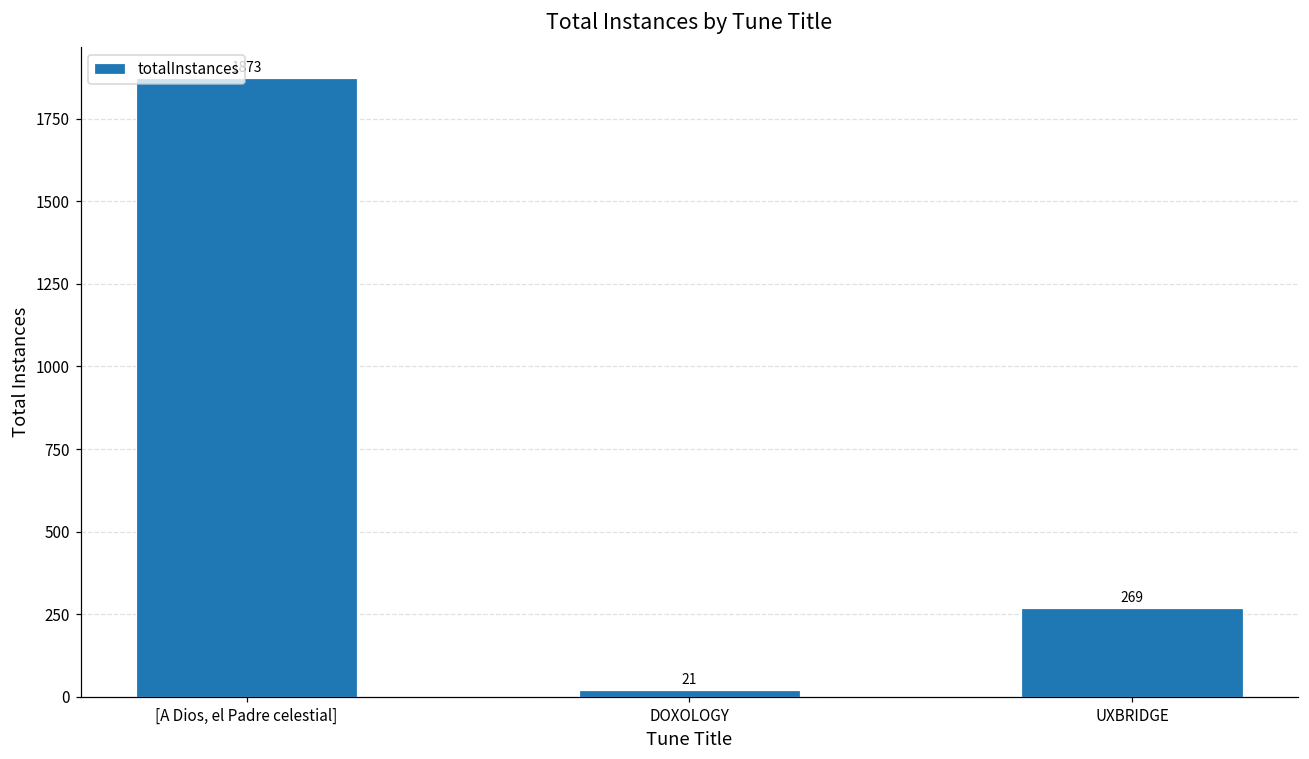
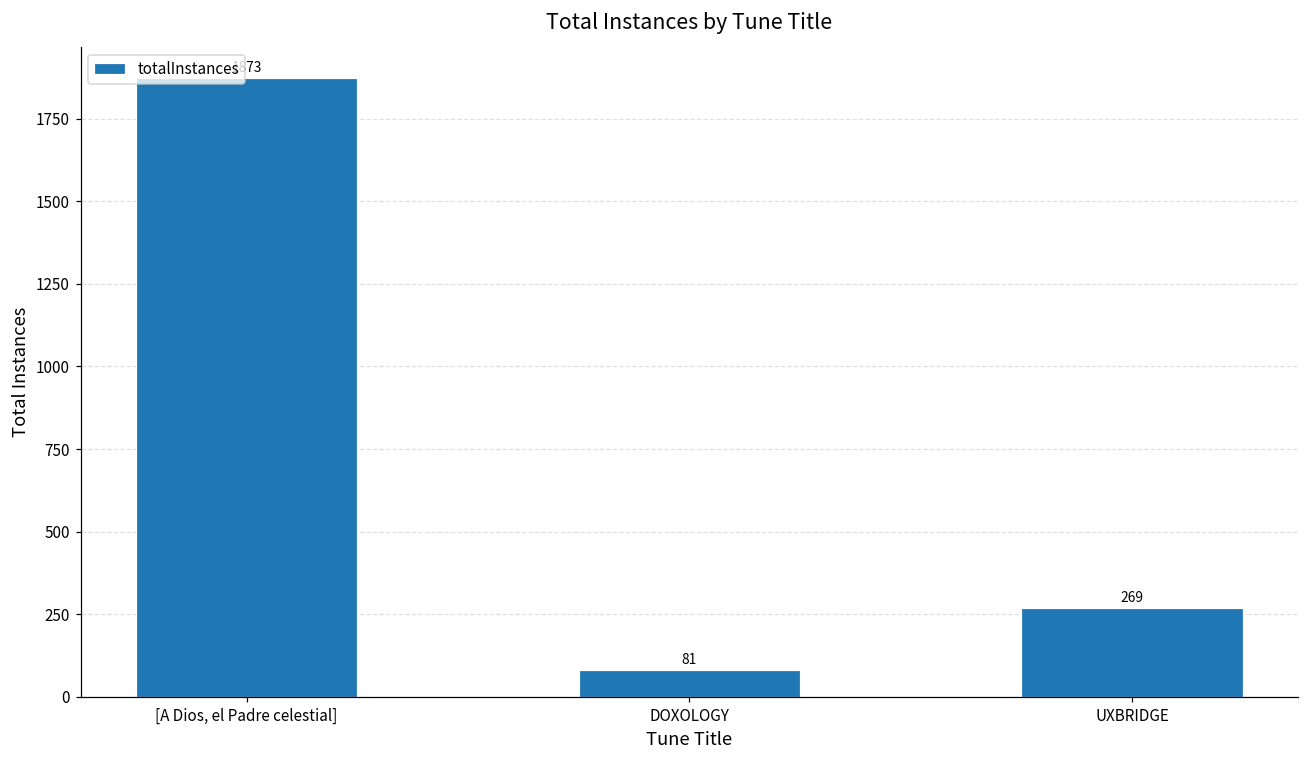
  {
-   "DOXOLOGY": 21,
+   "DOXOLOGY": 81,
    "UXBRIDGE": 269
  }
